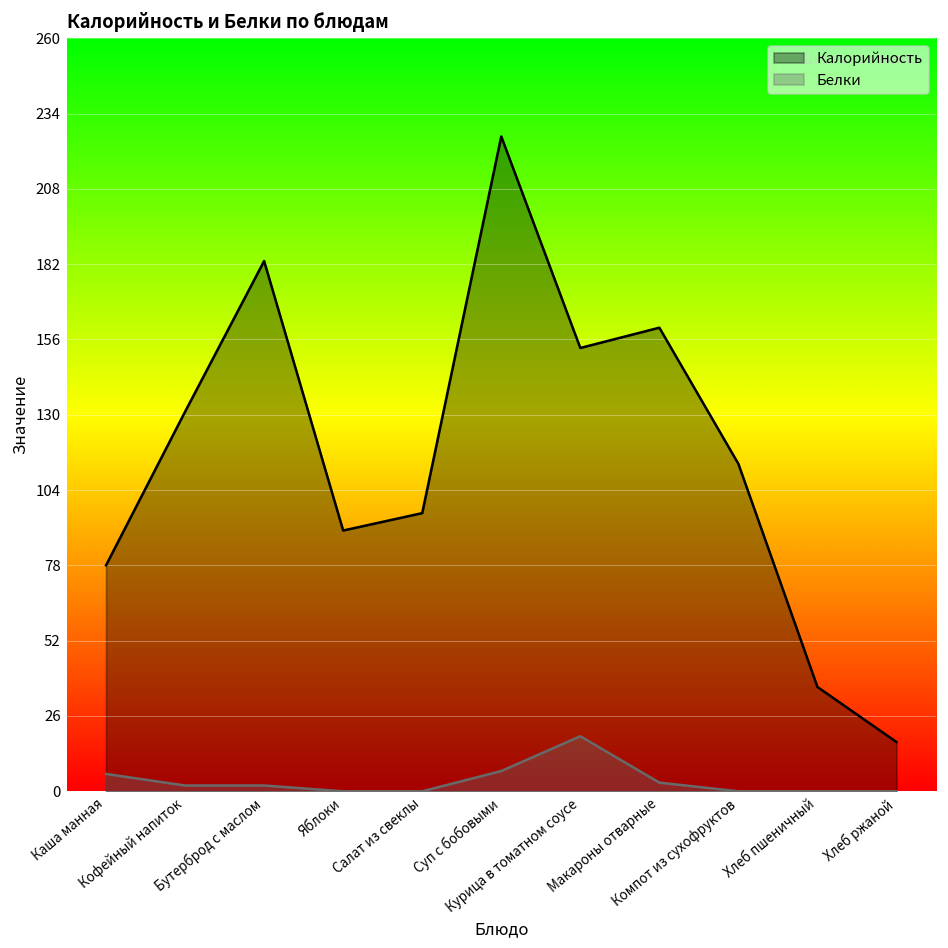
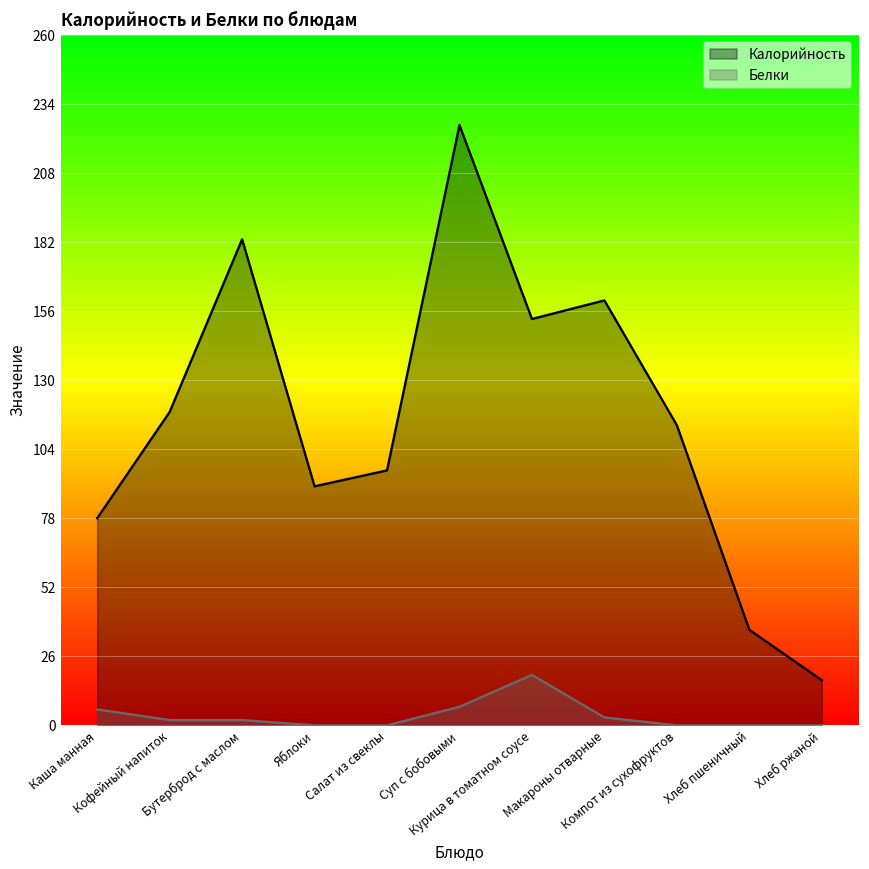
  {
    "Калорийность": {
      "Каша манная": 78,
-     "Кофейный напиток": 131,
+     "Кофейный напиток": 118,
      "Бутерброд с маслом": 183,
      "Яблоки": 90,
      "Салат из свеклы": 96,
      "Суп с бобовыми": 226,
      "Курица в томатном соусе": 153,
      "Макароны отварные": 160,
      "Компот из сухофруктов": 113,
      "Хлеб пшеничный": 36,
      "Хлеб ржаной": 17
    },
    "Белки": {
      "Каша манная": 6,
      "Кофейный напиток": 2,
      "Бутерброд с маслом": 2,
      "Яблоки": 0,
      "Салат из свеклы": 0,
      "Суп с бобовыми": 7,
      "Курица в томатном соусе": 19,
      "Макароны отварные": 3,
      "Компот из сухофруктов": 0,
      "Хлеб пшеничный": 0,
      "Хлеб ржаной": 0
    }
  }
